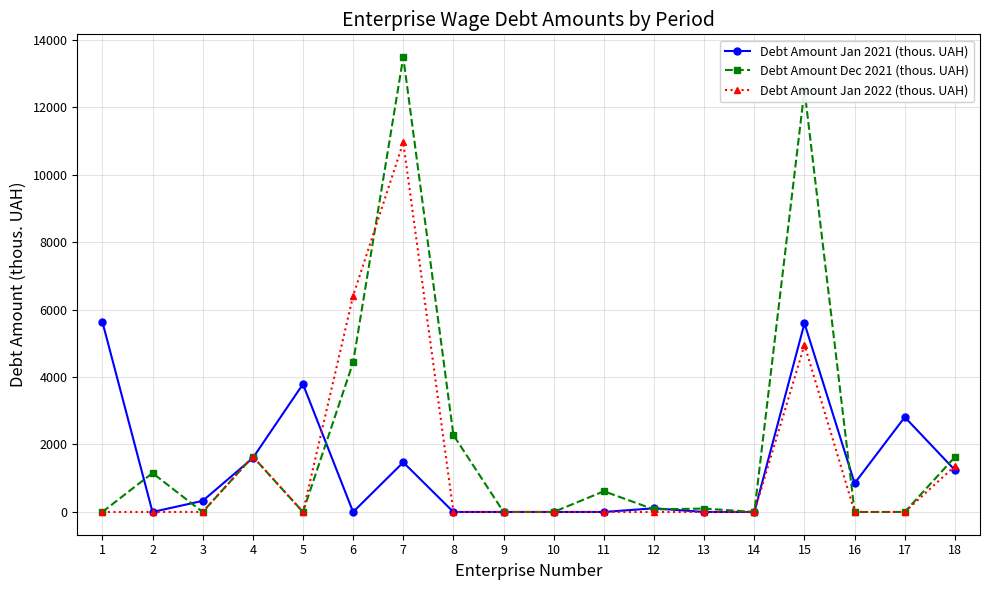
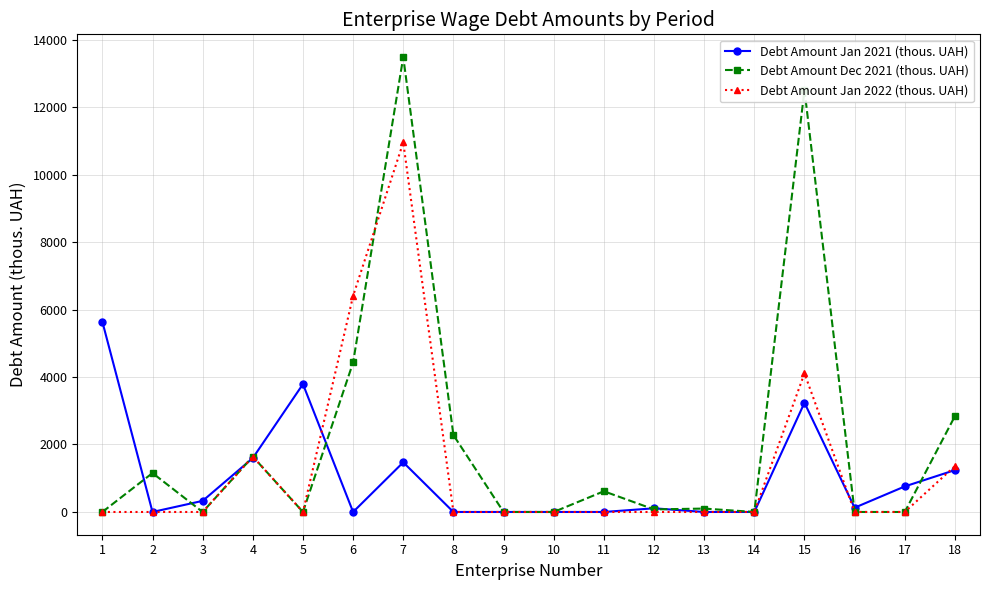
  {
    "Debt Amount Jan 2021 (thous. UAH)": {
      "1": 5600,
      "3": 300,
      "5": 3800,
      "6": 0,
      "7": 1500,
-     "15": 5600,
-     "16": 800,
-     "17": 2800,
+     "15": 3200,
+     "16": 100,
+     "17": 800,
      "18": 1200
    },
    "Debt Amount Dec 2021 (thous. UAH)": {
      "2": 1200,
      "6": 4400,
      "7": 13500,
      "8": 2300,
      "11": 600,
      "13": 100,
-     "18": 1600
+     "18": 2800
    },
    "Debt Amount Jan 2022 (thous. UAH)": {
      "6": 6400,
      "7": 11000,
      "12": 0,
-     "15": 5000,
+     "15": 4100,
      "18": 1400
    }
  }
